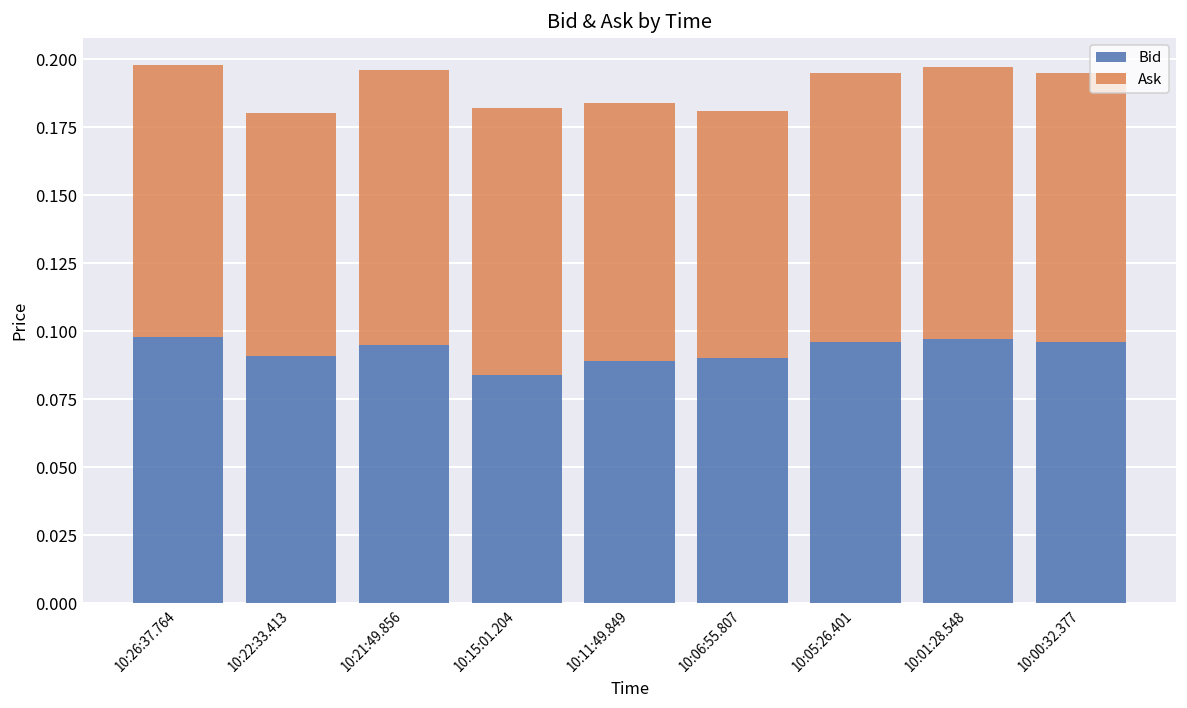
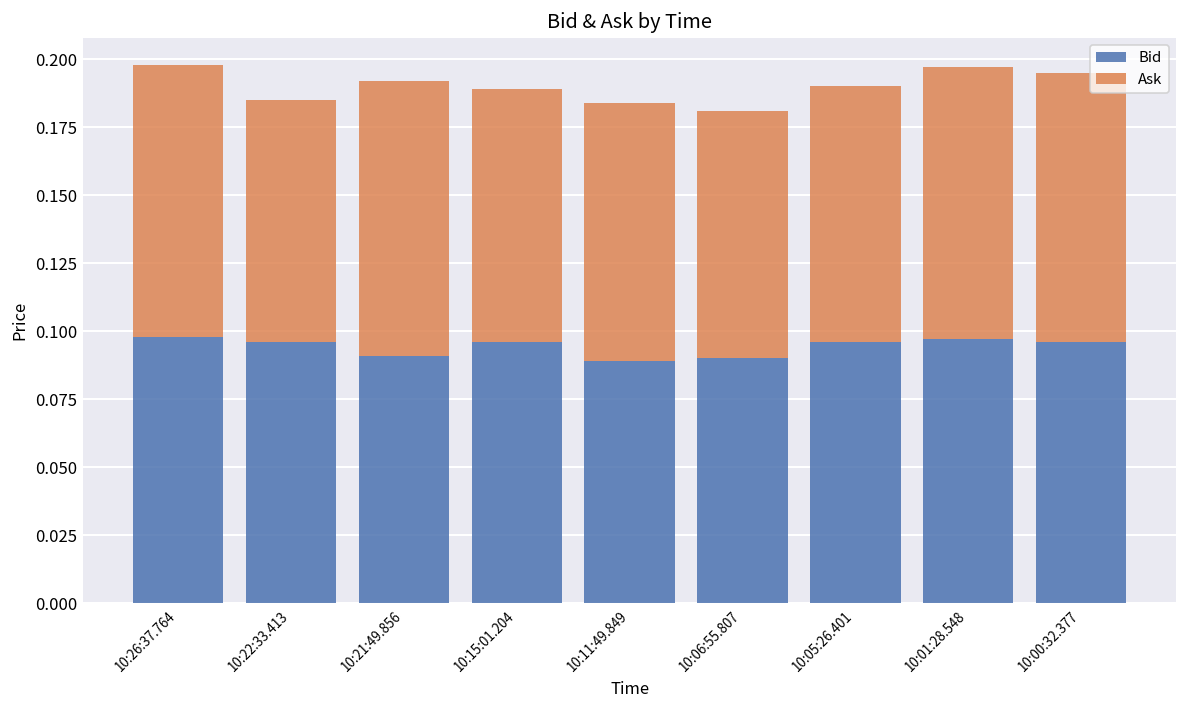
  {
    "Bid": {
      "10:26:37.764": 0.098,
-     "10:22:33.413": 0.091,
-     "10:21:49.856": 0.095,
-     "10:15:01.204": 0.084,
+     "10:22:33.413": 0.096,
+     "10:21:49.856": 0.091,
+     "10:15:01.204": 0.096,
      "10:11:49.849": 0.089,
      "10:06:55.807": 0.090,
      "10:05:26.401": 0.096,
      "10:01:28.548": 0.097,
      "10:00:32.377": 0.096
    },
    "Ask": {
      "10:26:37.764": 0.100,
      "10:22:33.413": 0.089,
      "10:21:49.856": 0.101,
-     "10:15:01.204": 0.098,
+     "10:15:01.204": 0.093,
      "10:11:49.849": 0.095,
      "10:06:55.807": 0.091,
-     "10:05:26.401": 0.099,
+     "10:05:26.401": 0.094,
      "10:01:28.548": 0.100,
      "10:00:32.377": 0.099
    }
  }
